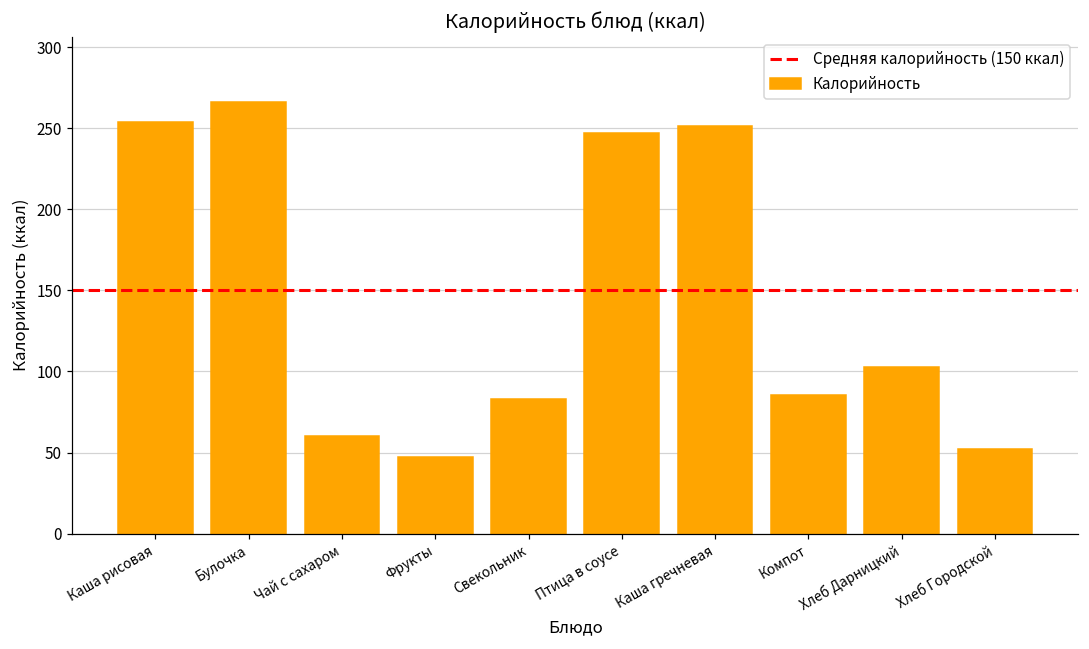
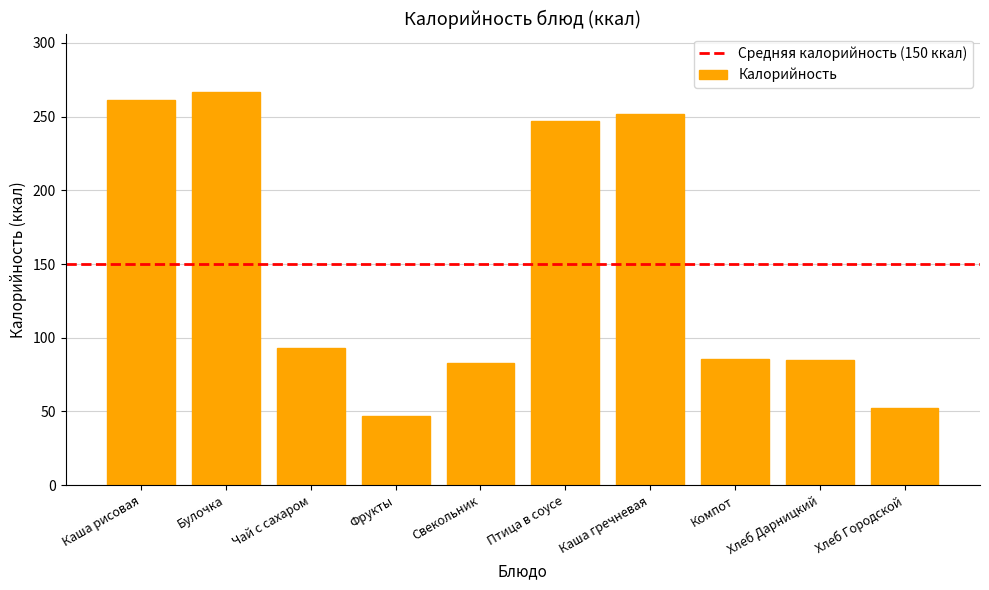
  {
-   "Каша рисовая": 254,
+   "Каша рисовая": 261,
    "Булочка": 266,
-   "Чай с сахаром": 60,
+   "Чай с сахаром": 93,
    "Фрукты": 47,
    "Свекольник": 83,
    "Птица в соусе": 247,
    "Каша гречневая": 251,
    "Компот": 86,
-   "Хлеб Дарницкий": 103,
+   "Хлеб Дарницкий": 85,
    "Хлеб Городской": 52
  }
